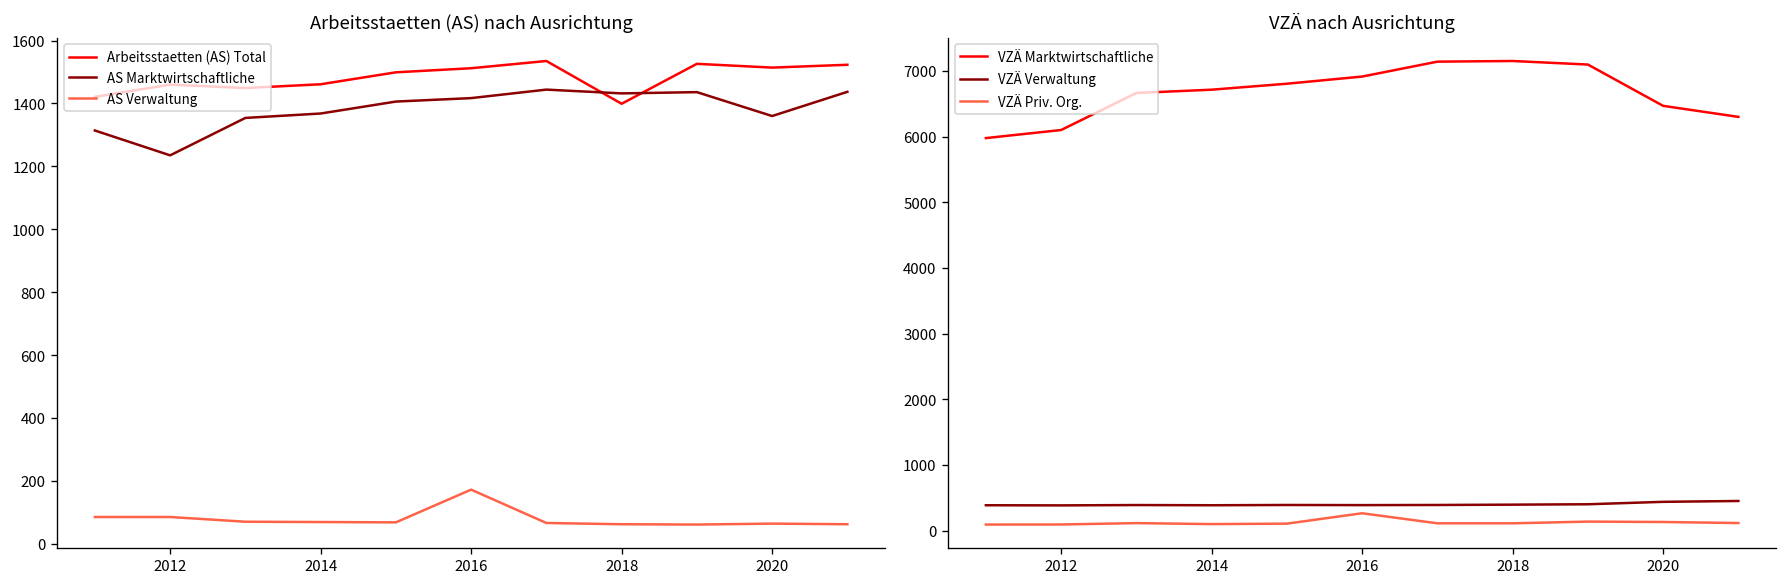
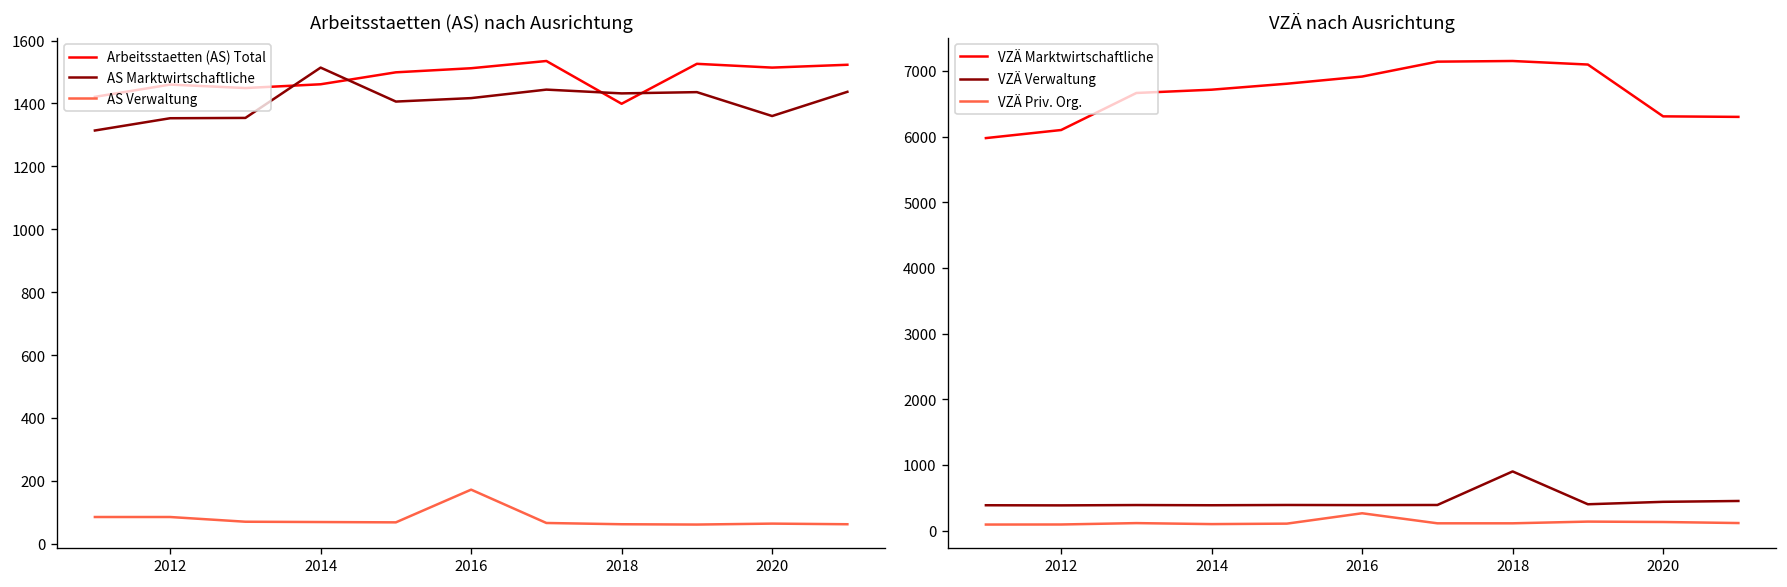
  {
    "Arbeitsstaetten (AS) nach Ausrichtung": {
      "Arbeitsstaetten (AS) Total": {
        "2014": 1460,
        "2016": 1510,
        "2018": 1400,
        "2020": 1510
      },
      "AS Marktwirtschaftliche": {
-       "2012": 1240,
-       "2014": 1370,
+       "2012": 1350,
+       "2014": 1510,
        "2016": 1420,
        "2018": 1430,
        "2020": 1360
      },
      "AS Verwaltung": {
        "2012": 90,
        "2014": 70,
        "2016": 170,
        "2018": 60,
        "2020": 60
      }
    },
    "VZÄ nach Ausrichtung": {
      "VZÄ Marktwirtschaftliche": {
        "2012": 6100,
        "2014": 6700,
        "2016": 6900,
        "2018": 7200,
-       "2020": 6500
+       "2020": 6300
      },
      "VZÄ Verwaltung": {
        "2012": 400,
        "2014": 400,
        "2016": 400,
-       "2018": 400,
+       "2018": 900,
        "2020": 400
      },
      "VZÄ Priv. Org.": {
        "2012": 100,
        "2014": 100,
        "2016": 300,
        "2018": 100,
        "2020": 100
      }
    }
  }
